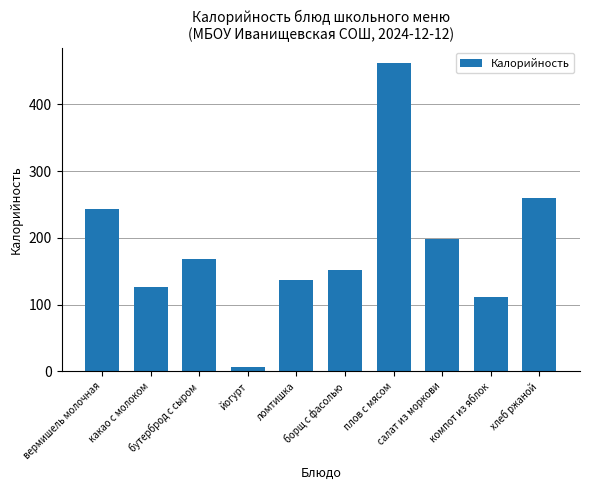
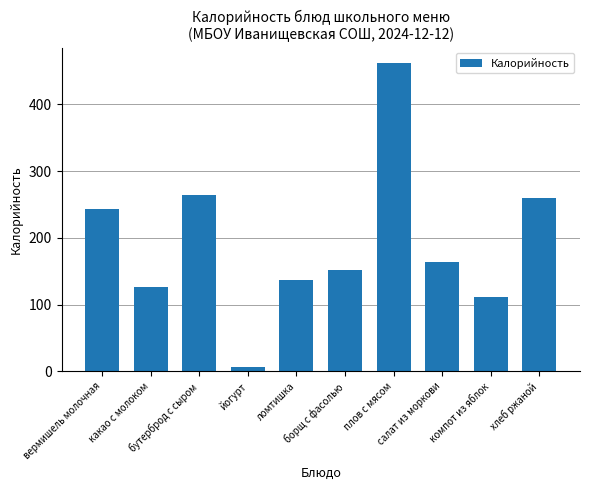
  {
    "вермишель молочная": 240,
    "какао с молоком": 130,
-   "бутерброд с сыром": 170,
+   "бутерброд с сыром": 260,
    "йогурт": 10,
    "ломтишка": 140,
    "борщ с фасолью": 150,
    "плов с мясом": 460,
-   "салат из моркови": 200,
+   "салат из моркови": 160,
    "компот из яблок": 110,
    "хлеб ржаной": 260
  }
